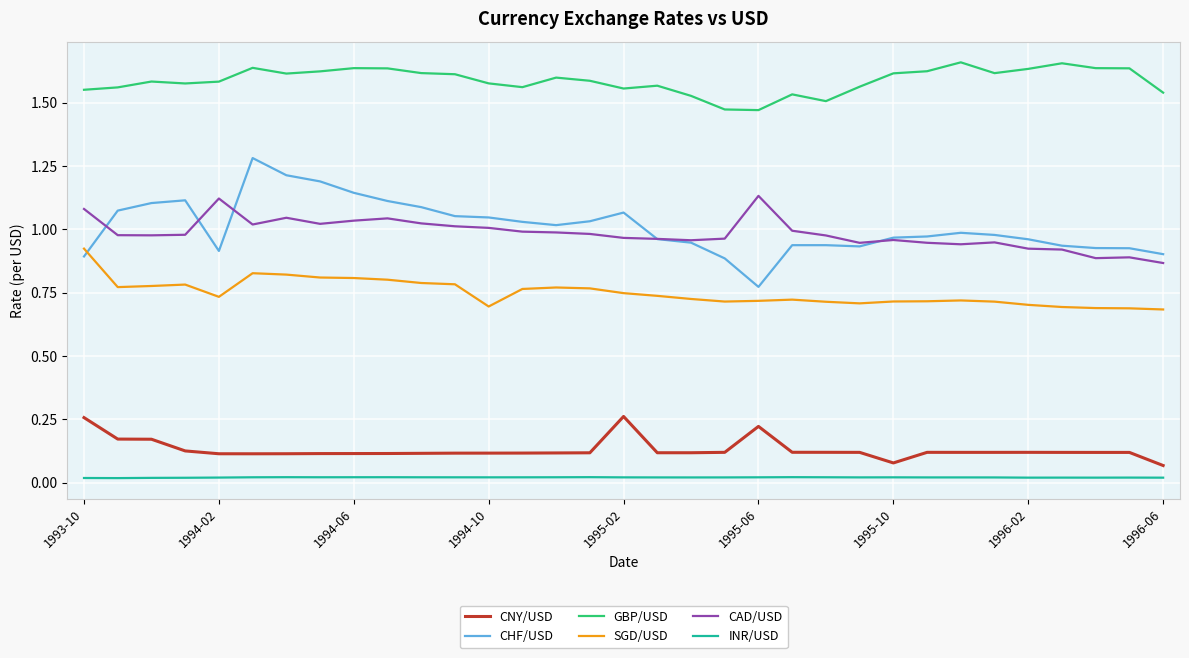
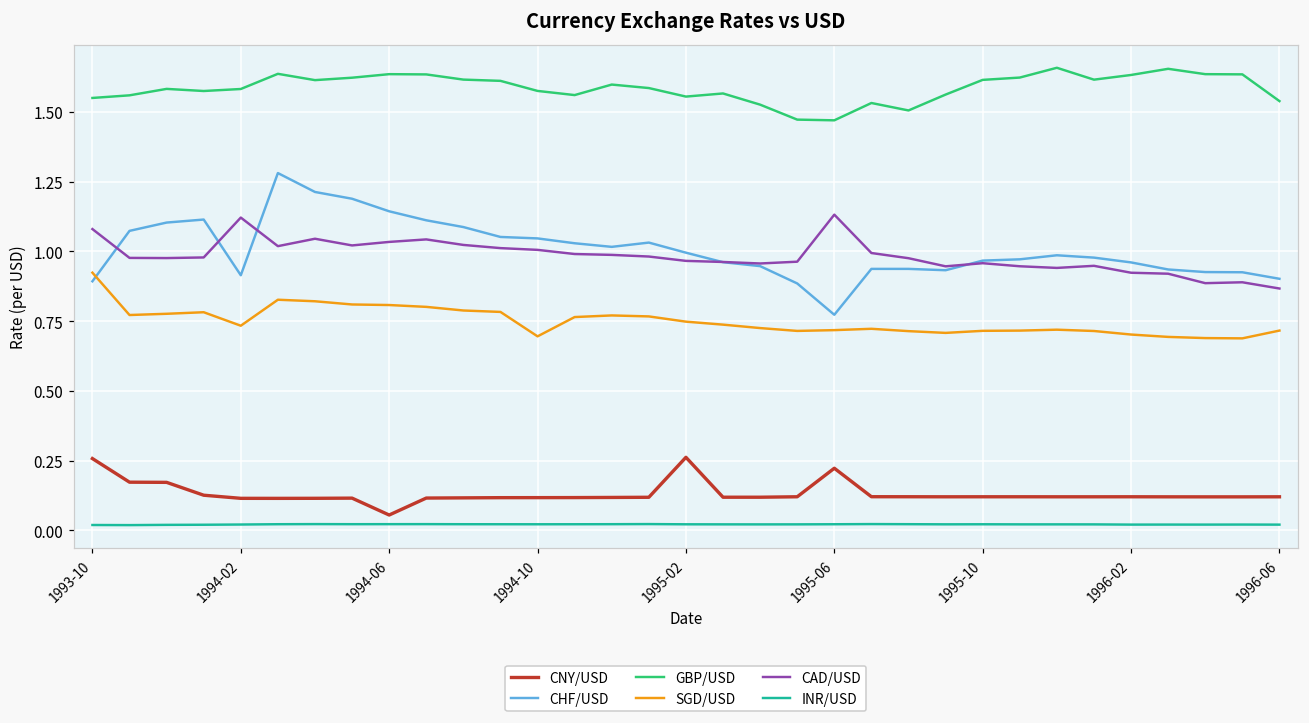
  {
    "CNY/USD": {
      "1993-10": 0.26,
      "1994-02": 0.11,
-     "1994-06": 0.12,
+     "1994-06": 0.05,
      "1994-10": 0.12,
      "1995-02": 0.26,
      "1995-06": 0.22,
-     "1995-10": 0.08,
+     "1995-10": 0.12,
      "1996-02": 0.12,
-     "1996-06": 0.07
+     "1996-06": 0.12
    },
    "CHF/USD": {
      "1993-10": 0.89,
      "1994-02": 0.91,
      "1994-06": 1.14,
      "1994-10": 1.05,
-     "1995-02": 1.07,
+     "1995-02": 1.00,
      "1995-06": 0.77,
      "1996-02": 0.96,
      "1996-06": 0.90
    },
    "SGD/USD": {
      "1993-10": 0.92,
      "1994-02": 0.73,
      "1994-06": 0.81,
      "1994-10": 0.70,
      "1995-02": 0.75,
      "1995-06": 0.72,
      "1995-10": 0.72,
      "1996-02": 0.70,
-     "1996-06": 0.68
+     "1996-06": 0.72
    },
    "CAD/USD": {
      "1993-10": 1.08,
      "1994-02": 1.12,
      "1994-06": 1.03,
      "1994-10": 1.01,
      "1995-02": 0.97,
      "1995-06": 1.13,
      "1996-02": 0.92,
      "1996-06": 0.87
    }
  }
